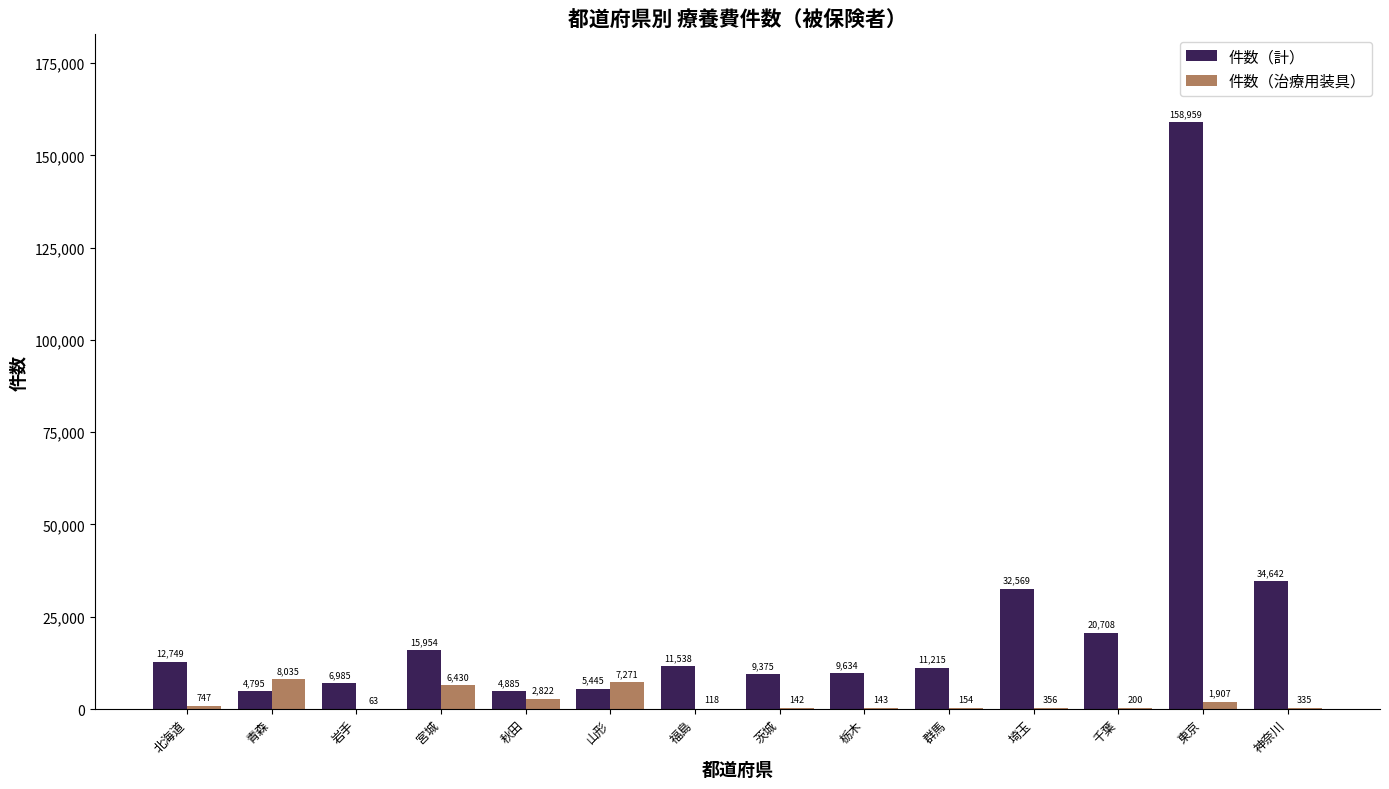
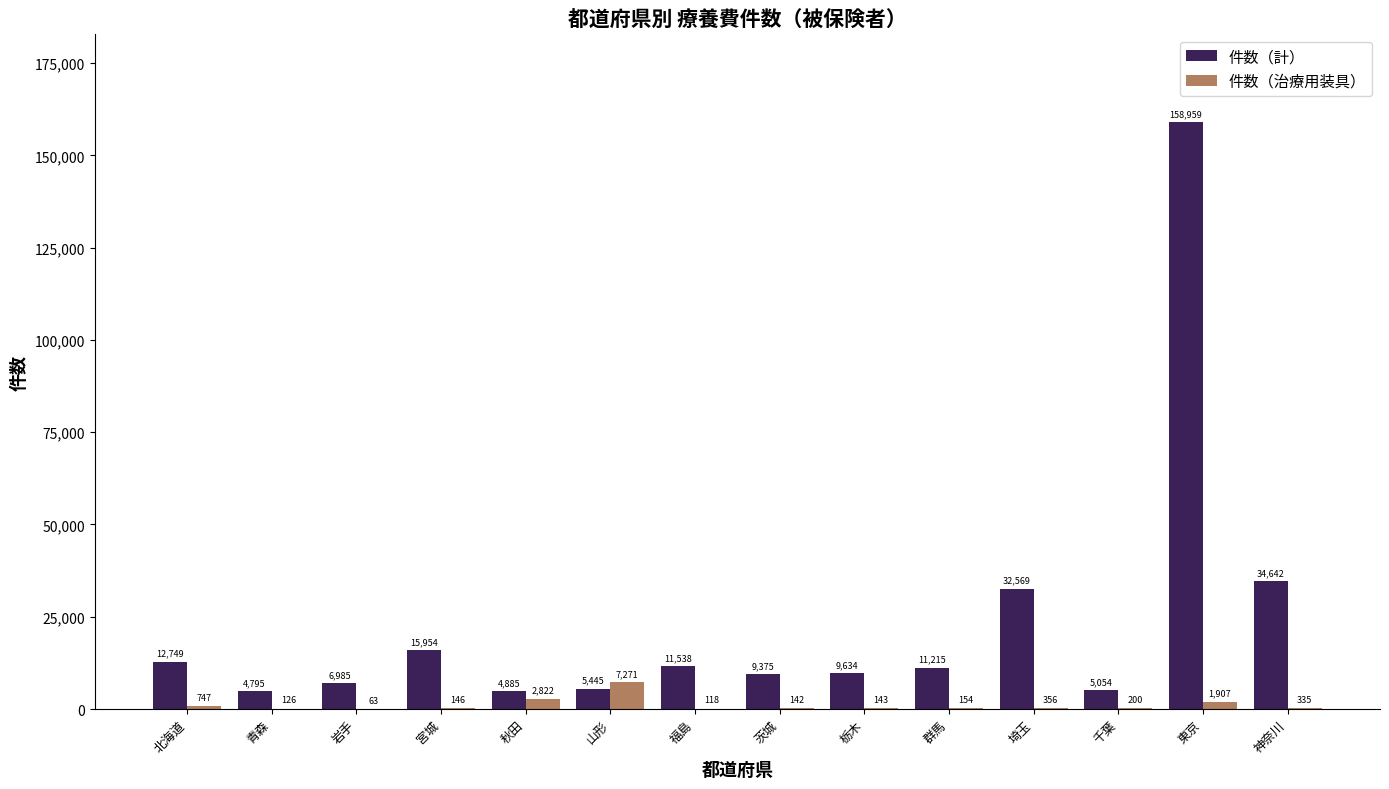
  {
    "件数（計）": {
      "北海道": "12,749",
      "青森": "4,795",
      "岩手": "6,985",
      "宮城": "15,954",
      "秋田": "4,885",
      "山形": "5,445",
      "福島": "11,538",
      "茨城": "9,375",
      "栃木": "9,634",
      "群馬": "11,215",
      "埼玉": "32,569",
-     "千葉": "20,708",
+     "千葉": "5,054",
      "東京": "158,959",
      "神奈川": "34,642"
    },
    "件数（治療用装具）": {
      "北海道": "747",
-     "青森": "8,035",
+     "青森": "126",
      "岩手": "63",
-     "宮城": "6,430",
+     "宮城": "146",
      "秋田": "2,822",
      "山形": "7,271",
      "福島": "118",
      "茨城": "142",
      "栃木": "143",
      "群馬": "154",
      "埼玉": "356",
      "千葉": "200",
      "東京": "1,907",
      "神奈川": "335"
    }
  }
